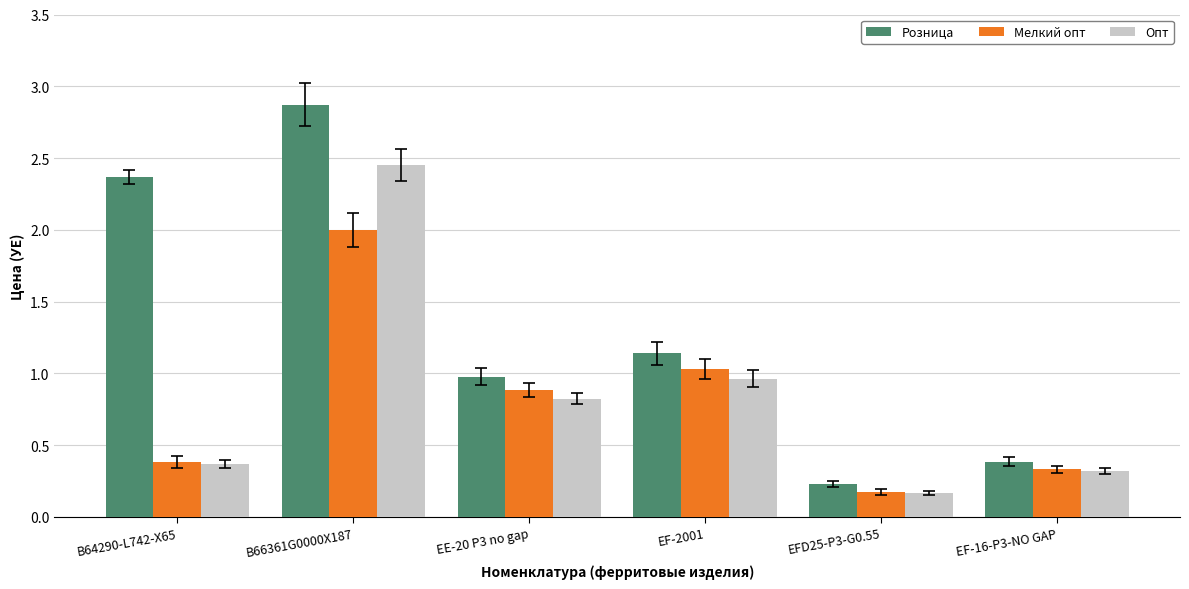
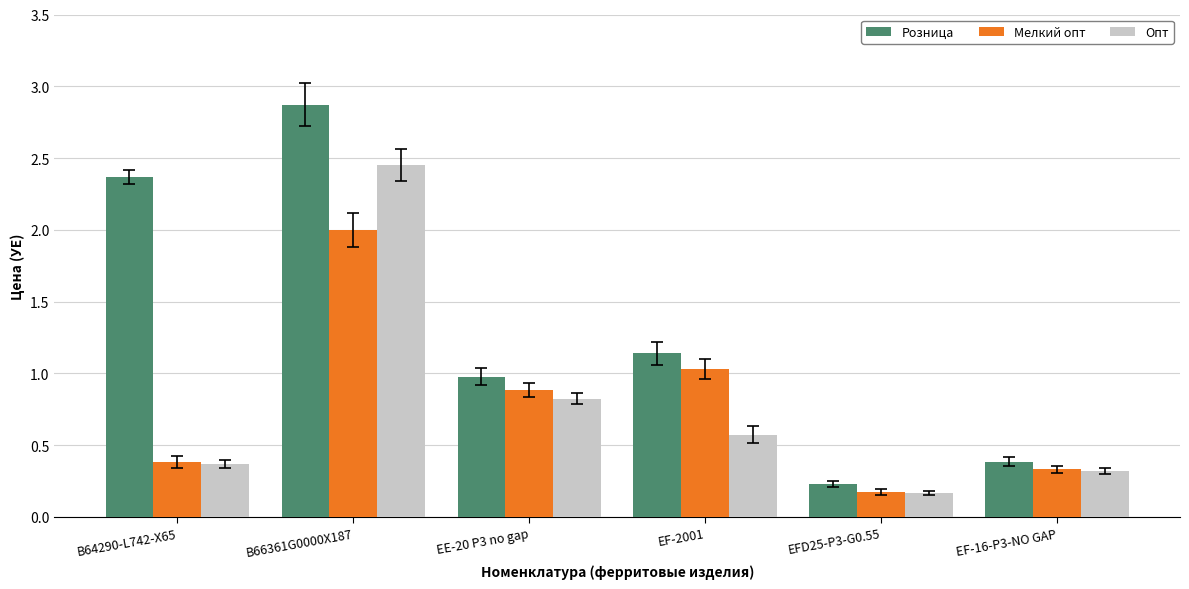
  {
    "Розница": {
      "B64290-L742-X65": 2.37,
      "B66361G0000X187": 2.87,
      "EE-20 P3 no gap": 0.98,
      "EF-2001": 1.14,
      "EFD25-P3-G0.55": 0.23,
      "EF-16-P3-NO GAP": 0.38
    },
    "Мелкий опт": {
      "B64290-L742-X65": 0.38,
      "B66361G0000X187": 2.00,
      "EE-20 P3 no gap": 0.88,
      "EF-2001": 1.03,
      "EFD25-P3-G0.55": 0.17,
      "EF-16-P3-NO GAP": 0.33
    },
    "Опт": {
      "B64290-L742-X65": 0.37,
      "B66361G0000X187": 2.45,
      "EE-20 P3 no gap": 0.82,
-     "EF-2001": 0.96,
+     "EF-2001": 0.57,
      "EFD25-P3-G0.55": 0.17,
      "EF-16-P3-NO GAP": 0.32
    }
  }
